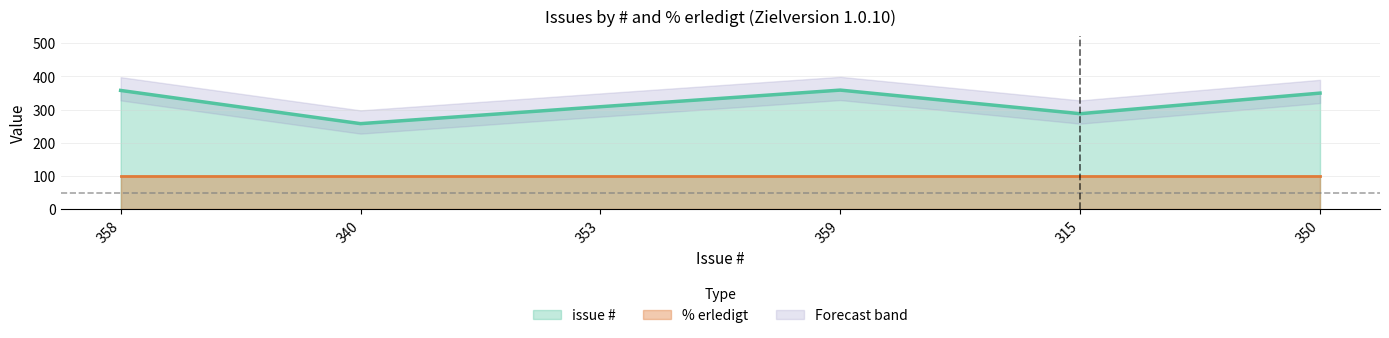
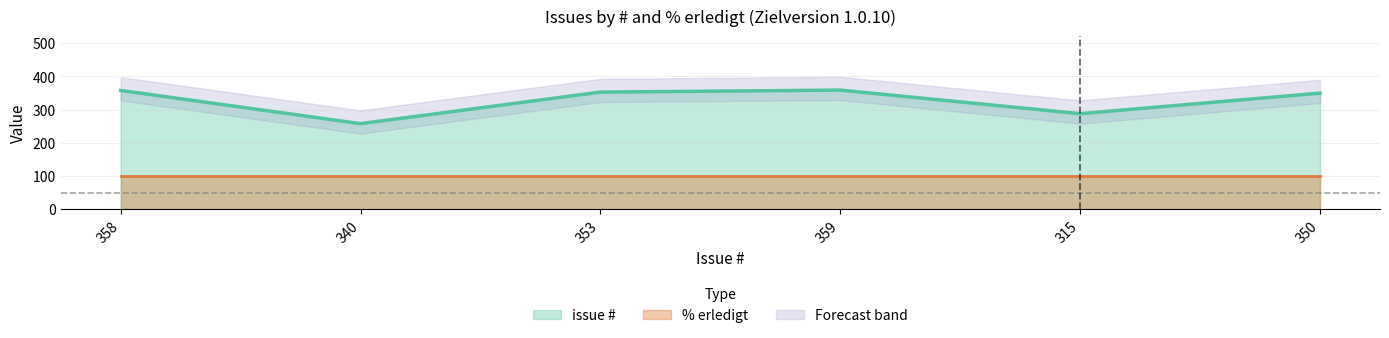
  {
    "issue #": {
      "358": 360,
      "340": 260,
-     "353": 310,
+     "353": 350,
      "359": 360,
      "315": 290,
      "350": 350
    },
    "% erledigt": {
      "358": 100,
      "340": 100,
      "353": 100,
      "359": 100,
      "315": 100,
      "350": 100
    }
  }
